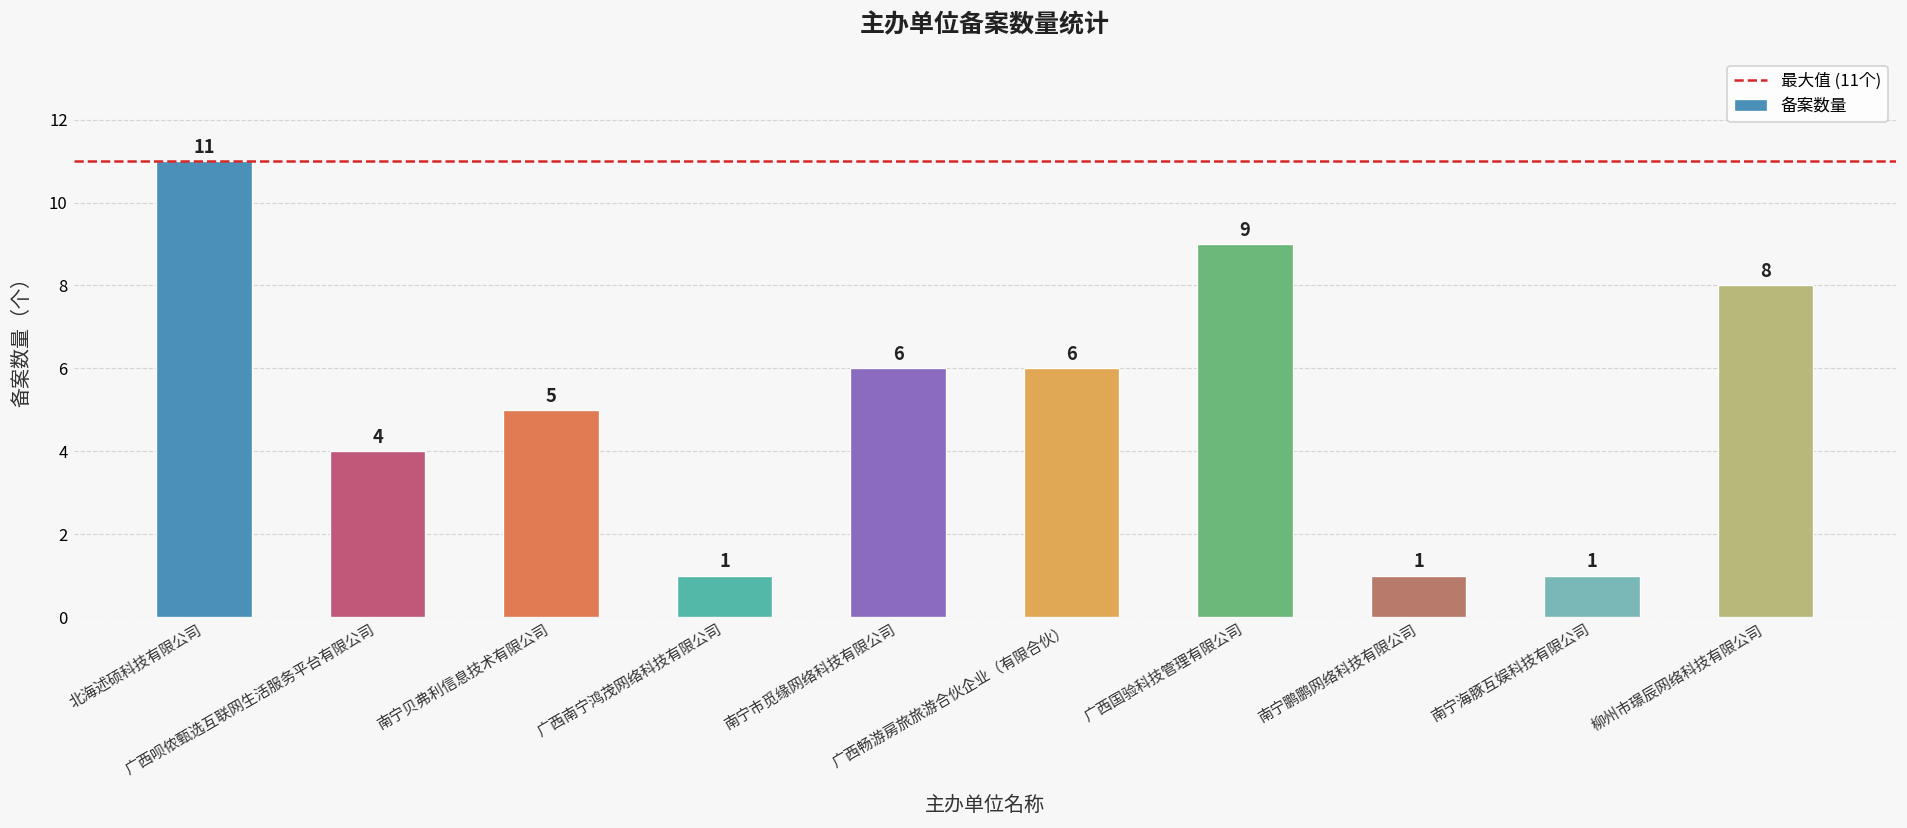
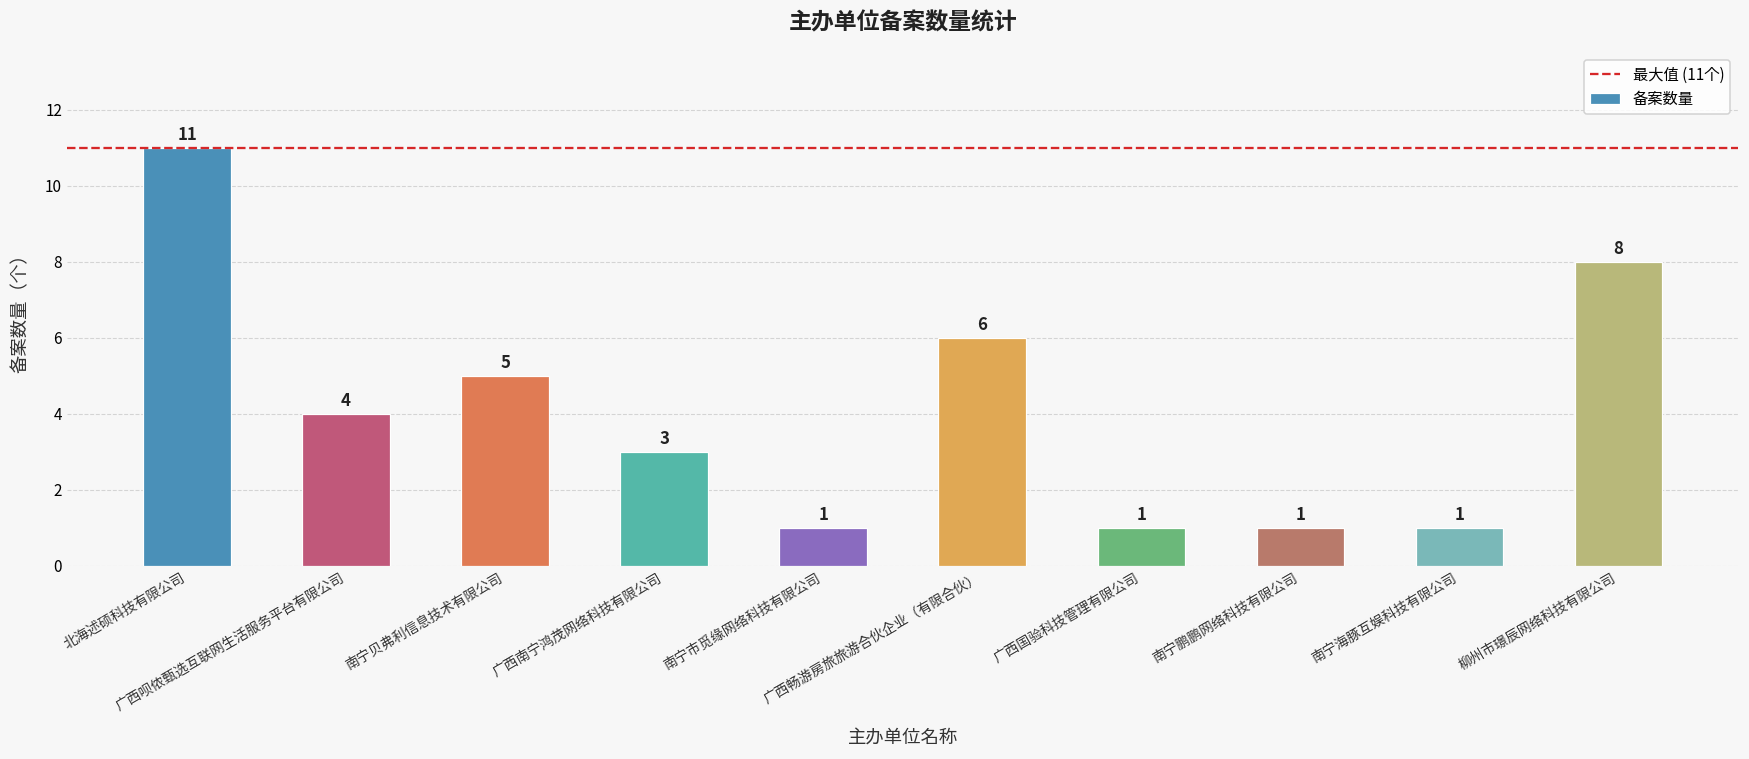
  {
    "北海述硕科技有限公司": 11,
    "广西呗侬甄选互联网生活服务平台有限公司": 4,
    "南宁贝弗利信息技术有限公司": 5,
-   "广西南宁鸿茂网络科技有限公司": 1,
-   "南宁市觅缘网络科技有限公司": 6,
+   "广西南宁鸿茂网络科技有限公司": 3,
+   "南宁市觅缘网络科技有限公司": 1,
    "广西畅游房旅旅游合伙企业（有限合伙）": 6,
-   "广西国验科技管理有限公司": 9,
+   "广西国验科技管理有限公司": 1,
    "南宁鹏鹏网络科技有限公司": 1,
    "南宁海豚互娱科技有限公司": 1,
    "柳州市璟辰网络科技有限公司": 8
  }
